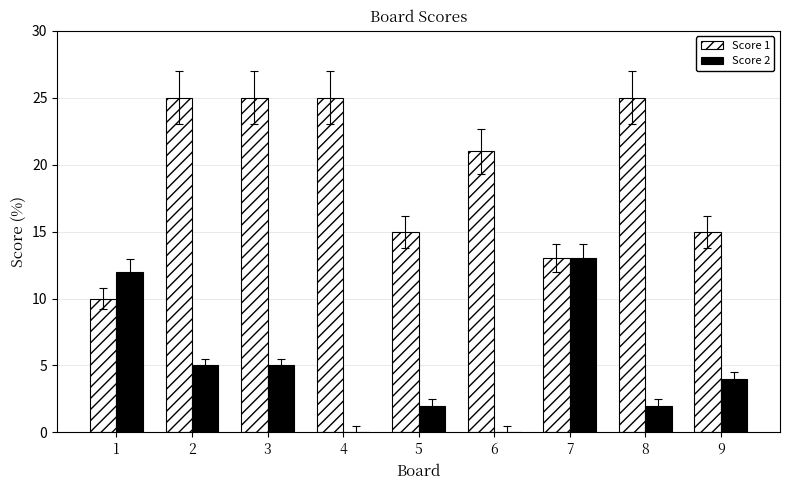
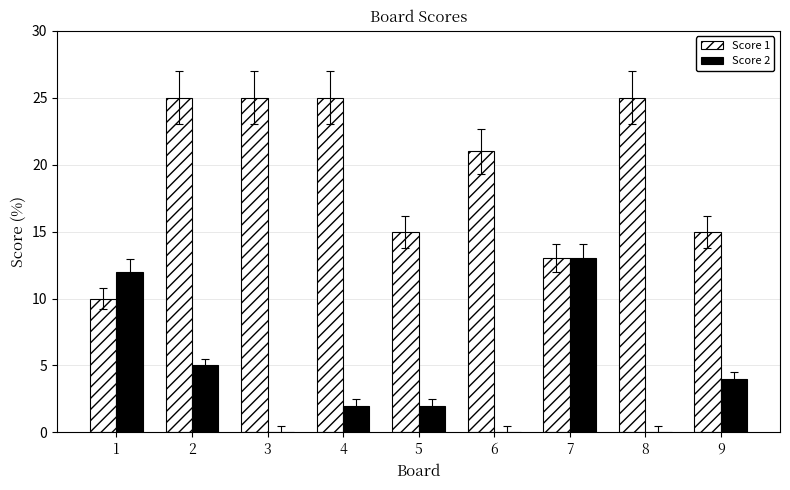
  {
    "Score 1": {
      "1": 10,
      "2": 25,
      "3": 25,
      "4": 25,
      "5": 15,
      "6": 21,
      "7": 13,
      "8": 25,
      "9": 15
    },
    "Score 2": {
      "1": 12,
      "2": 5,
-     "3": 5,
-     "4": 0,
+     "3": 0,
+     "4": 2,
      "5": 2,
      "6": 0,
      "7": 13,
-     "8": 2,
+     "8": 0,
      "9": 4
    }
  }
